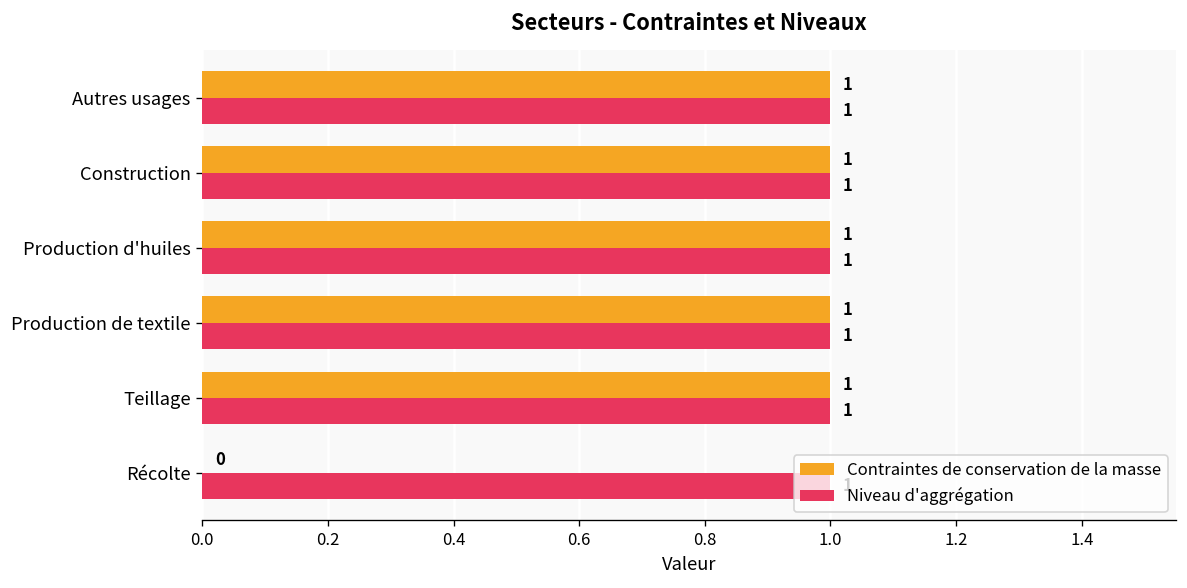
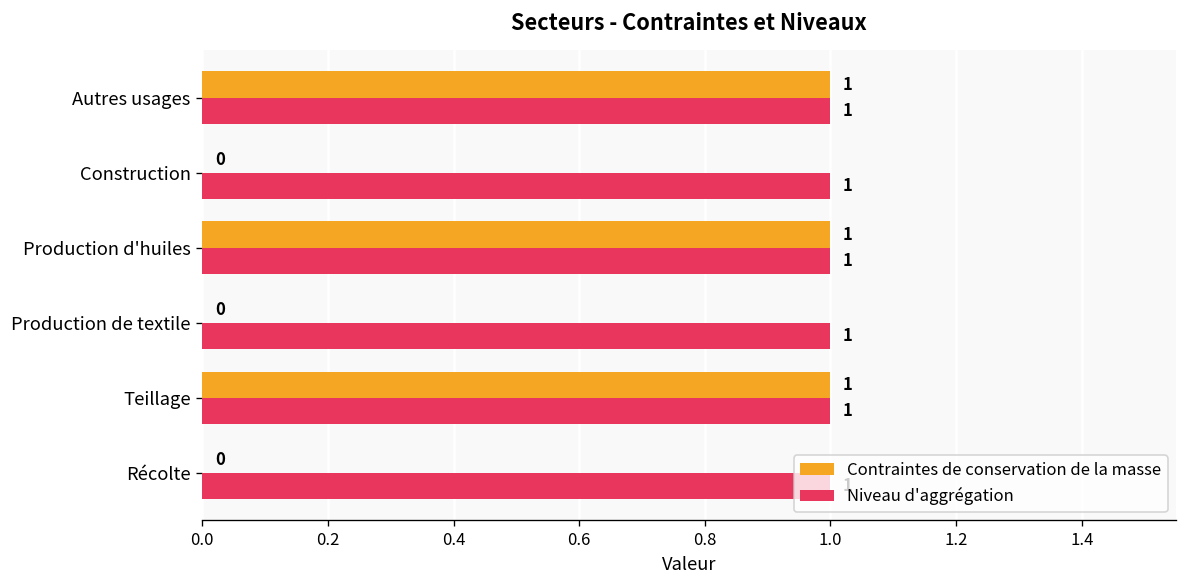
  {
    "Contraintes de conservation de la masse": {
      "Autres usages": 1,
-     "Construction": 1,
+     "Construction": 0,
      "Production d'huiles": 1,
-     "Production de textile": 1,
+     "Production de textile": 0,
      "Teillage": 1,
      "Récolte": 0
    },
    "Niveau d'aggrégation": {
      "Autres usages": 1,
      "Construction": 1,
      "Production d'huiles": 1,
      "Production de textile": 1,
      "Teillage": 1
    }
  }
